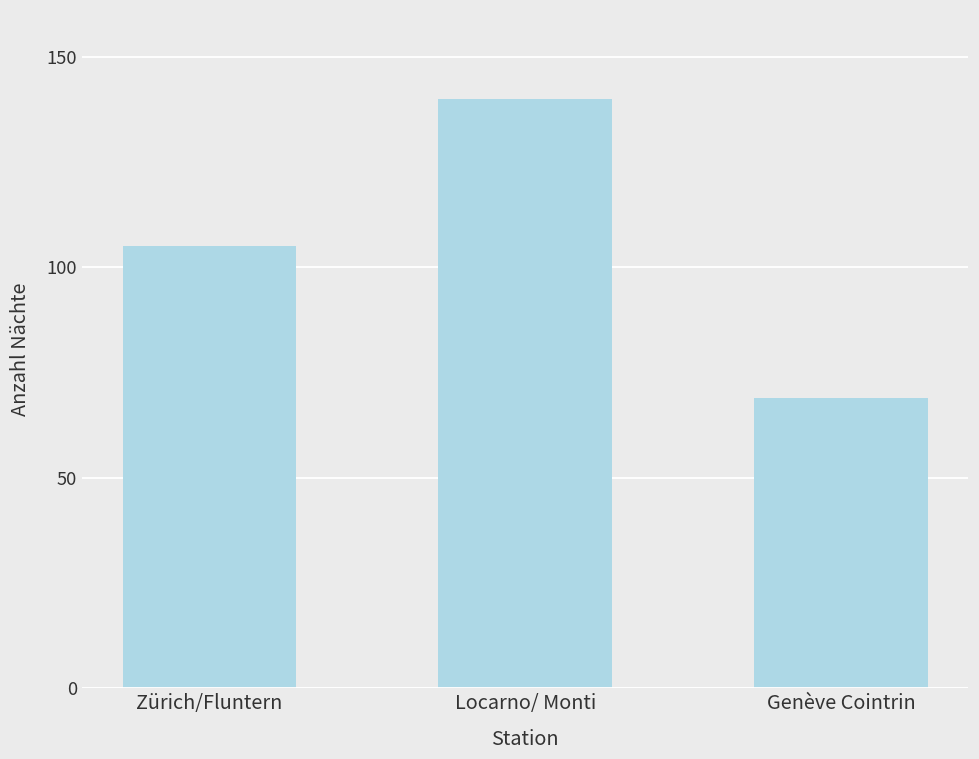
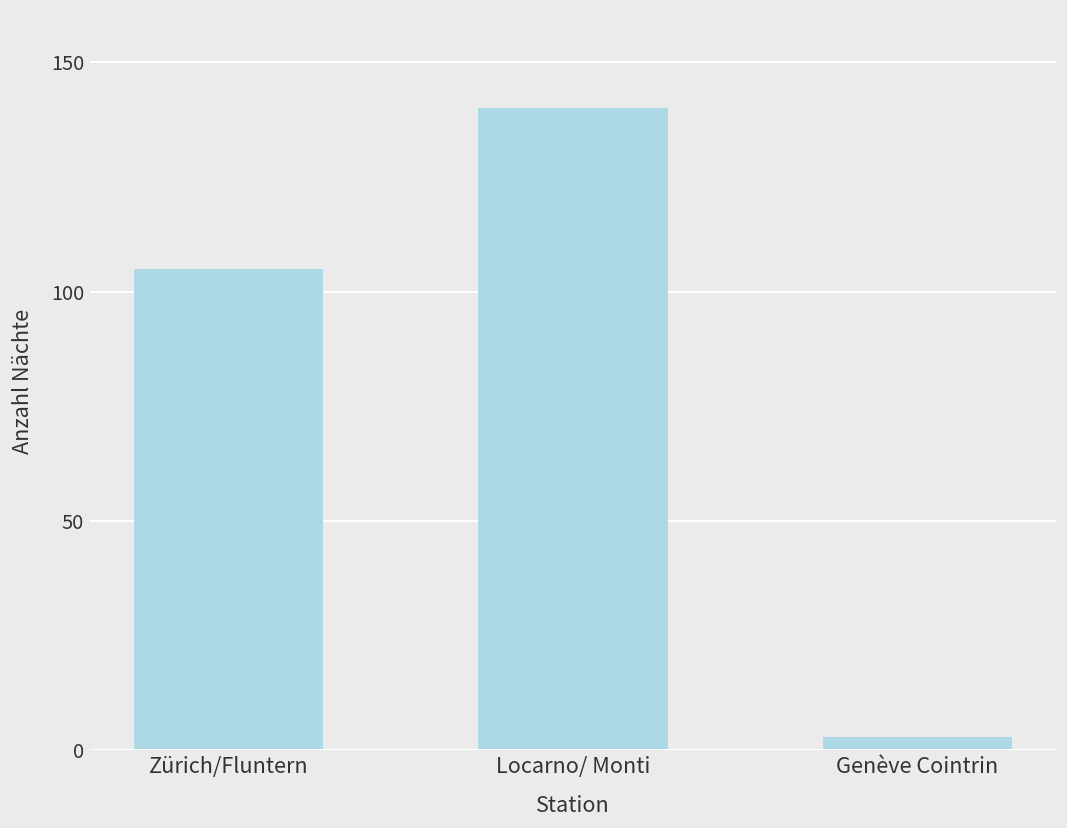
  {
    "Zürich/Fluntern": 105,
    "Locarno/ Monti": 140,
-   "Genève Cointrin": 69
+   "Genève Cointrin": 3
  }
